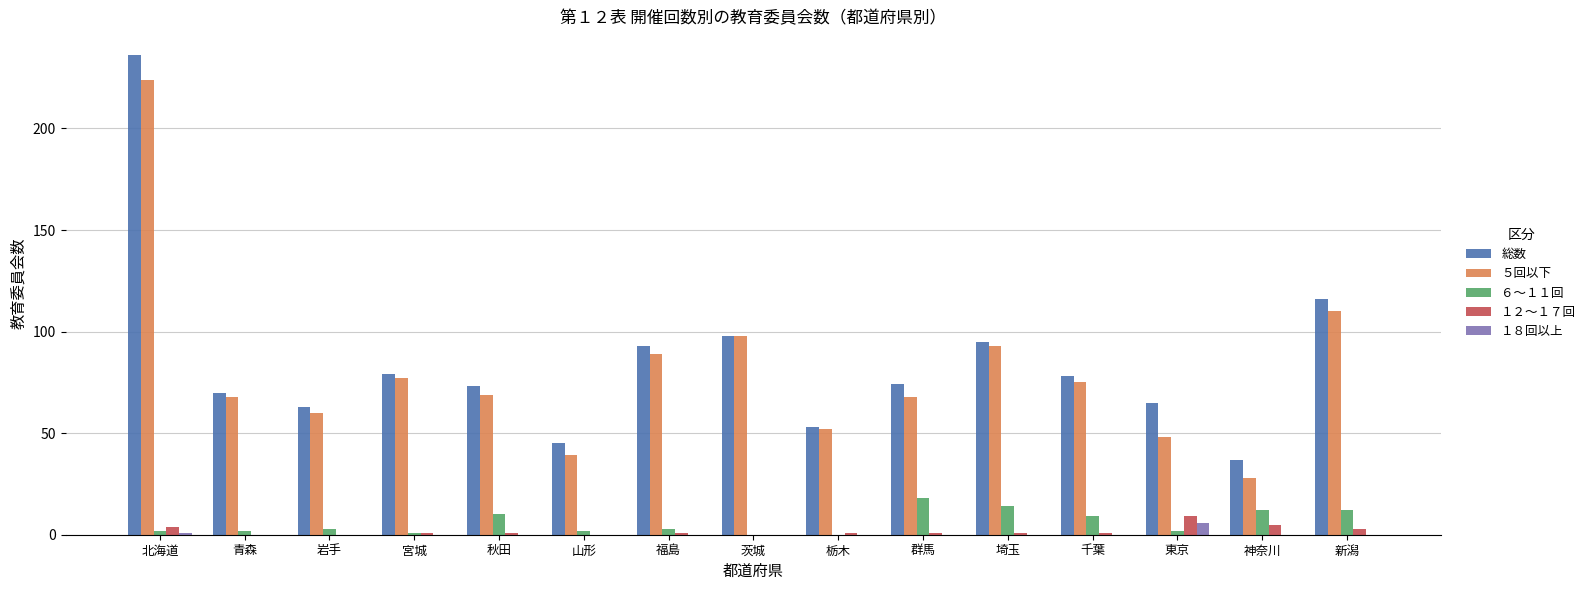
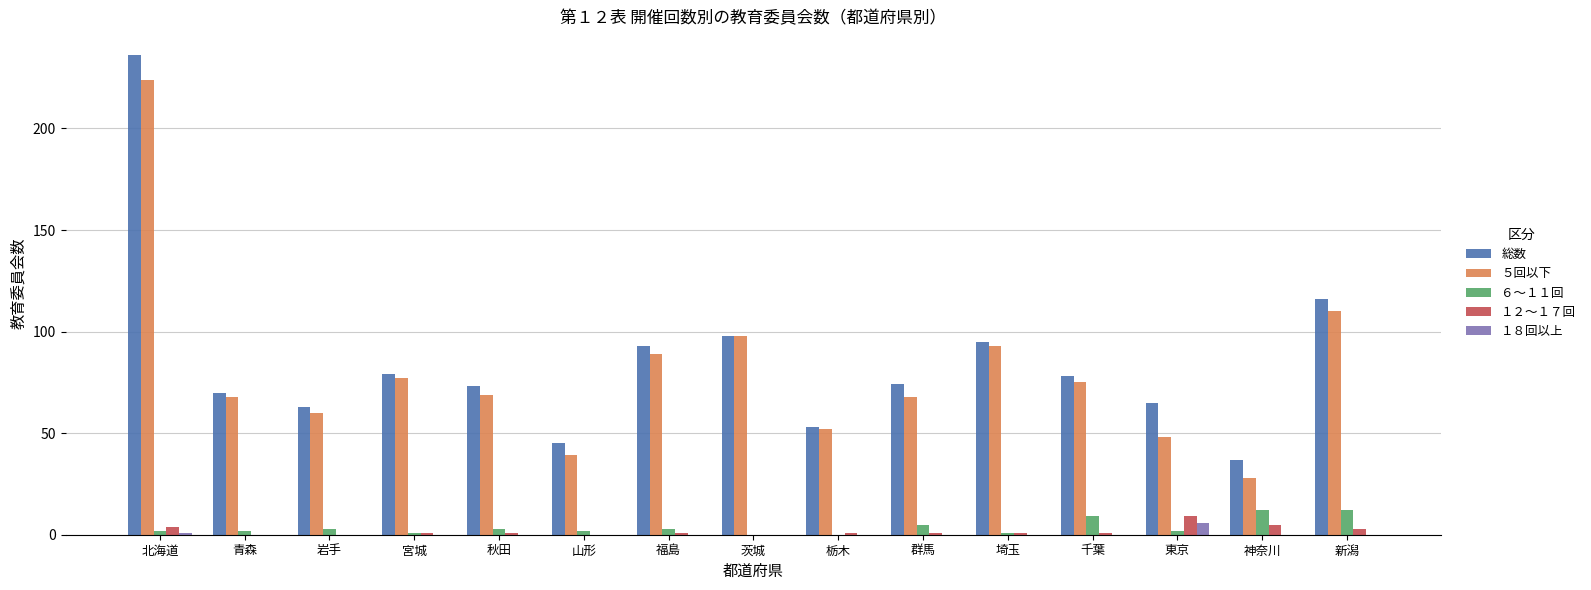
  {
    "６～１１回": {
      "北海道": 2,
      "青森": 2,
      "岩手": 3,
-     "秋田": 10,
+     "秋田": 3,
      "山形": 2,
      "福島": 3,
      "茨城": 0,
      "栃木": 0,
-     "群馬": 18,
-     "埼玉": 14,
+     "群馬": 5,
+     "埼玉": 1,
      "千葉": 9,
      "東京": 2,
      "神奈川": 12,
      "新潟": 12
    }
  }
